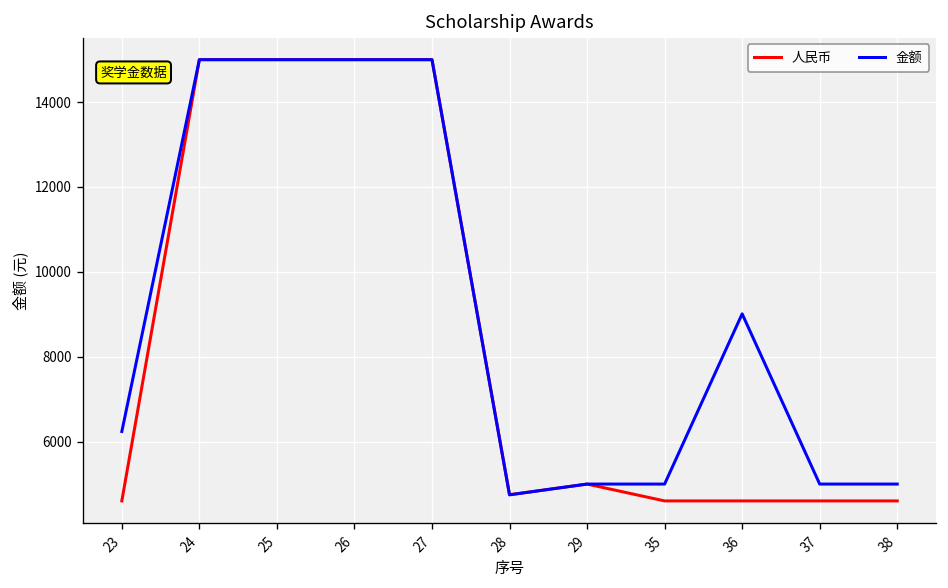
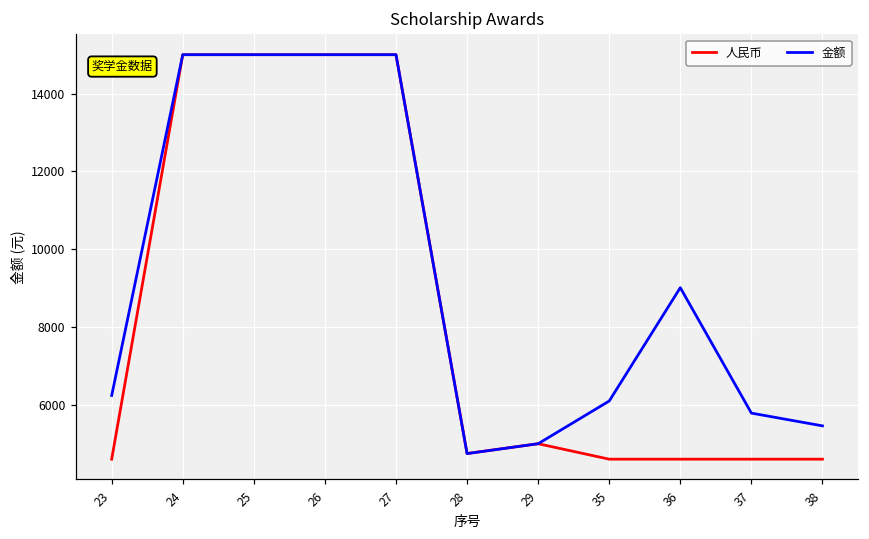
  {
    "人民币": {
      "23": 4600,
      "35": 4600,
      "36": 4600,
      "37": 4600,
      "38": 4600
    },
    "金额": {
      "23": 6200,
-     "35": 5000,
+     "35": 6100,
      "36": 9000,
-     "37": 5000,
-     "38": 5000
+     "37": 5800,
+     "38": 5500
    }
  }
